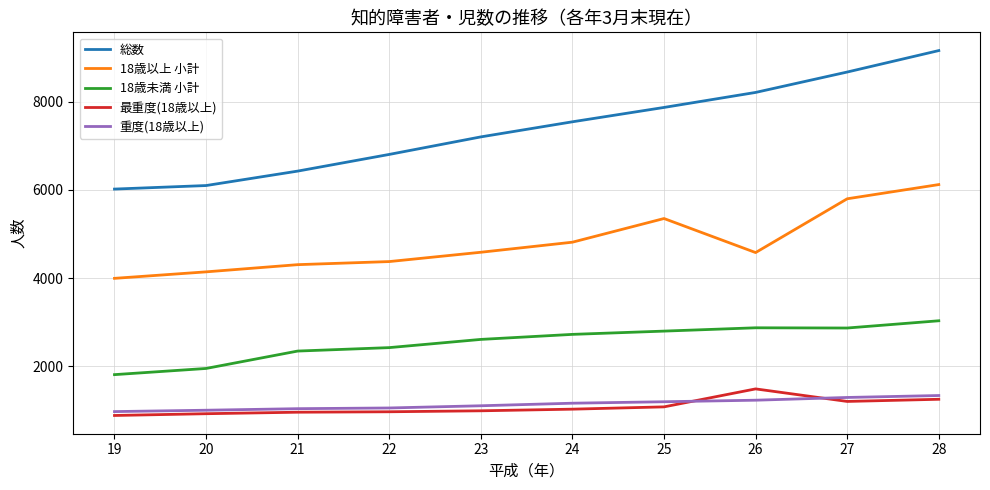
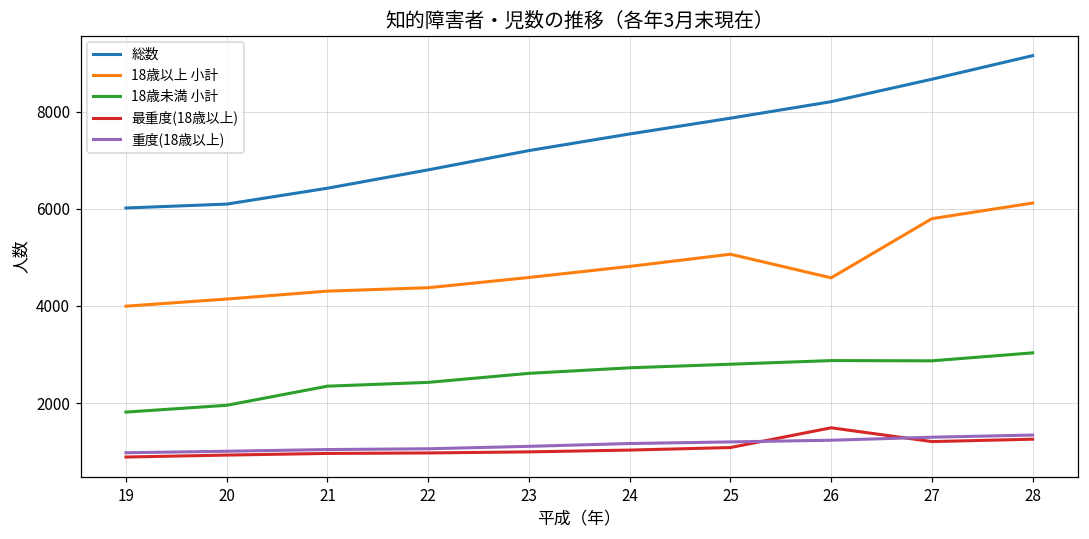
  {
    "総数": {
      "19": 6000,
      "20": 6100,
      "21": 6400,
      "22": 6800,
      "23": 7200,
      "24": 7500,
      "25": 7900,
      "26": 8200,
      "27": 8700,
      "28": 9200
    },
    "18歳以上 小計": {
      "19": 4000,
      "20": 4100,
      "21": 4300,
      "22": 4400,
      "23": 4600,
      "24": 4800,
-     "25": 5400,
+     "25": 5100,
      "26": 4600,
      "27": 5800,
      "28": 6100
    },
    "18歳未満 小計": {
      "19": 1800,
      "20": 2000,
      "21": 2300,
      "22": 2400,
      "23": 2600,
      "24": 2700,
      "25": 2800,
      "26": 2900,
      "27": 2900,
      "28": 3000
    },
    "最重度(18歳以上)": {
      "19": 900,
      "20": 900,
      "21": 1000,
      "22": 1000,
      "23": 1000,
      "24": 1000,
      "25": 1100,
      "26": 1500,
      "27": 1200,
      "28": 1300
    },
    "重度(18歳以上)": {
      "19": 1000,
      "20": 1000,
      "21": 1000,
      "22": 1100,
      "23": 1100,
      "24": 1200,
      "25": 1200,
      "26": 1200,
      "27": 1300,
      "28": 1300
    }
  }
